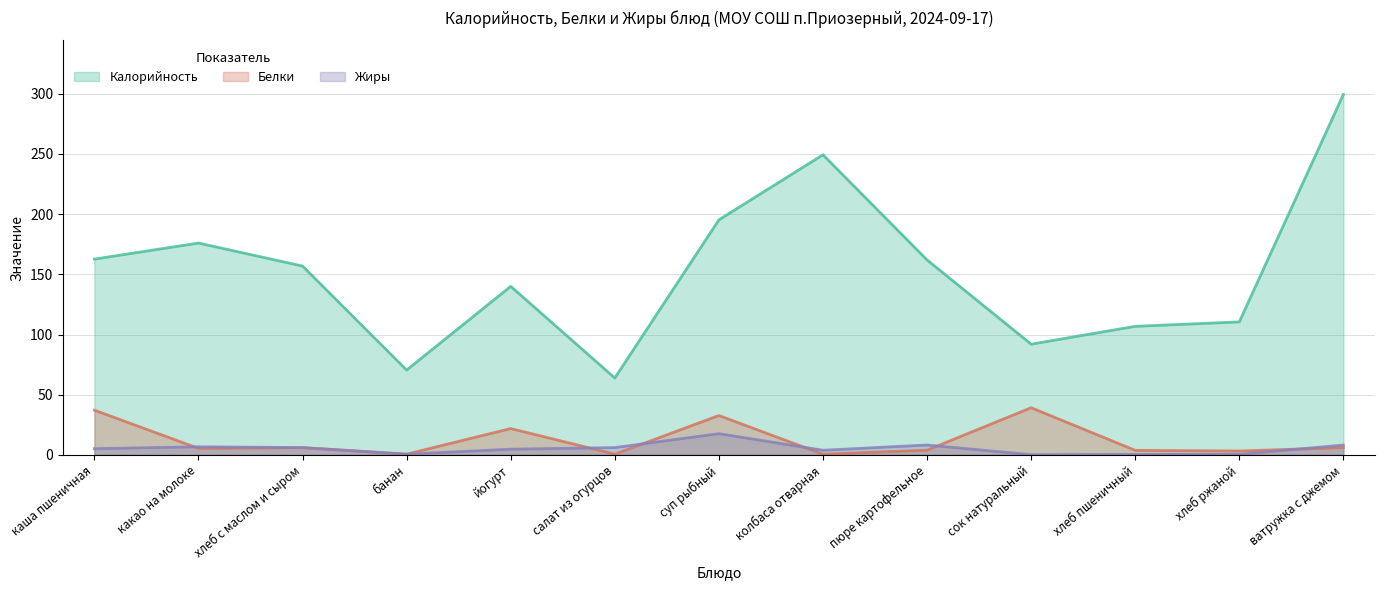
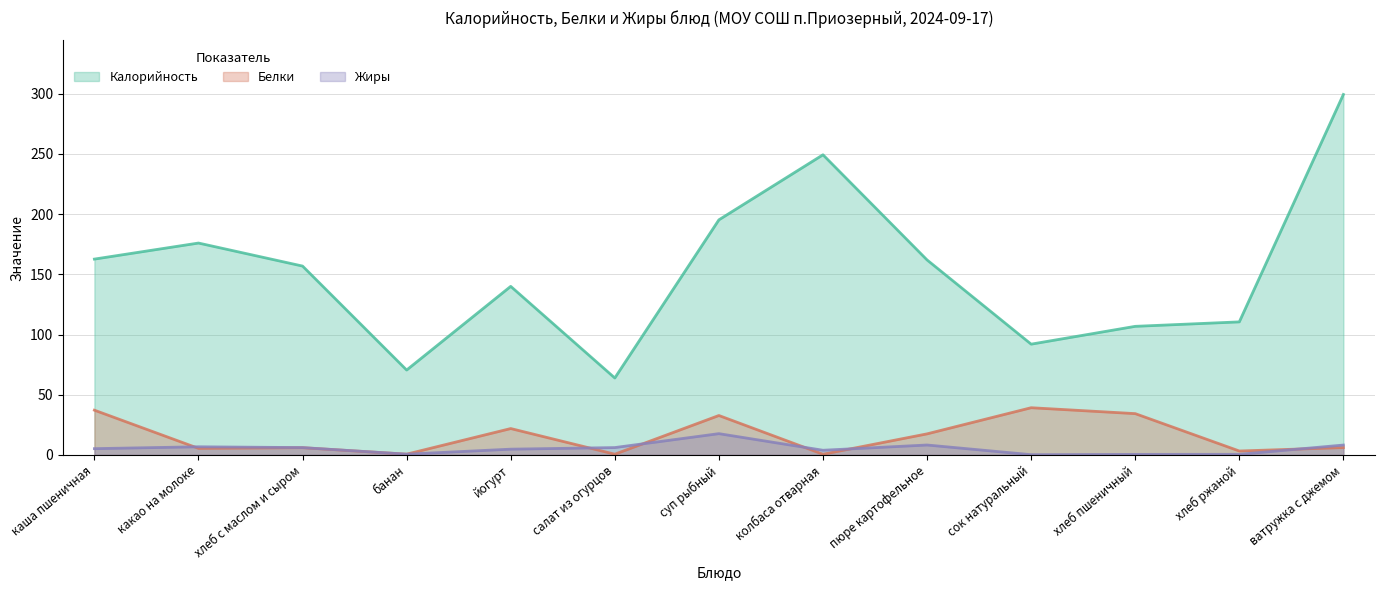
  {
    "Белки": {
      "каша пшеничная": 37,
      "йогурт": 22,
      "салат из огурцов": 1,
      "суп рыбный": 33,
      "колбаса отварная": 1,
-     "пюре картофельное": 4,
+     "пюре картофельное": 17,
      "сок натуральный": 39,
-     "хлеб пшеничный": 4,
+     "хлеб пшеничный": 34,
      "хлеб ржаной": 3,
      "ватружка с джемом": 6
    }
  }
